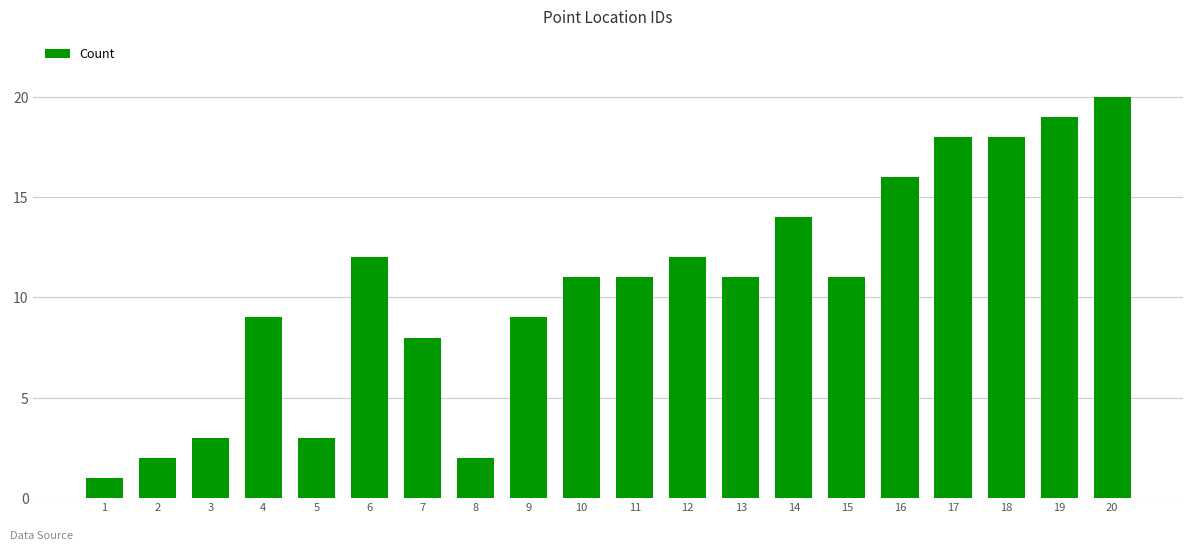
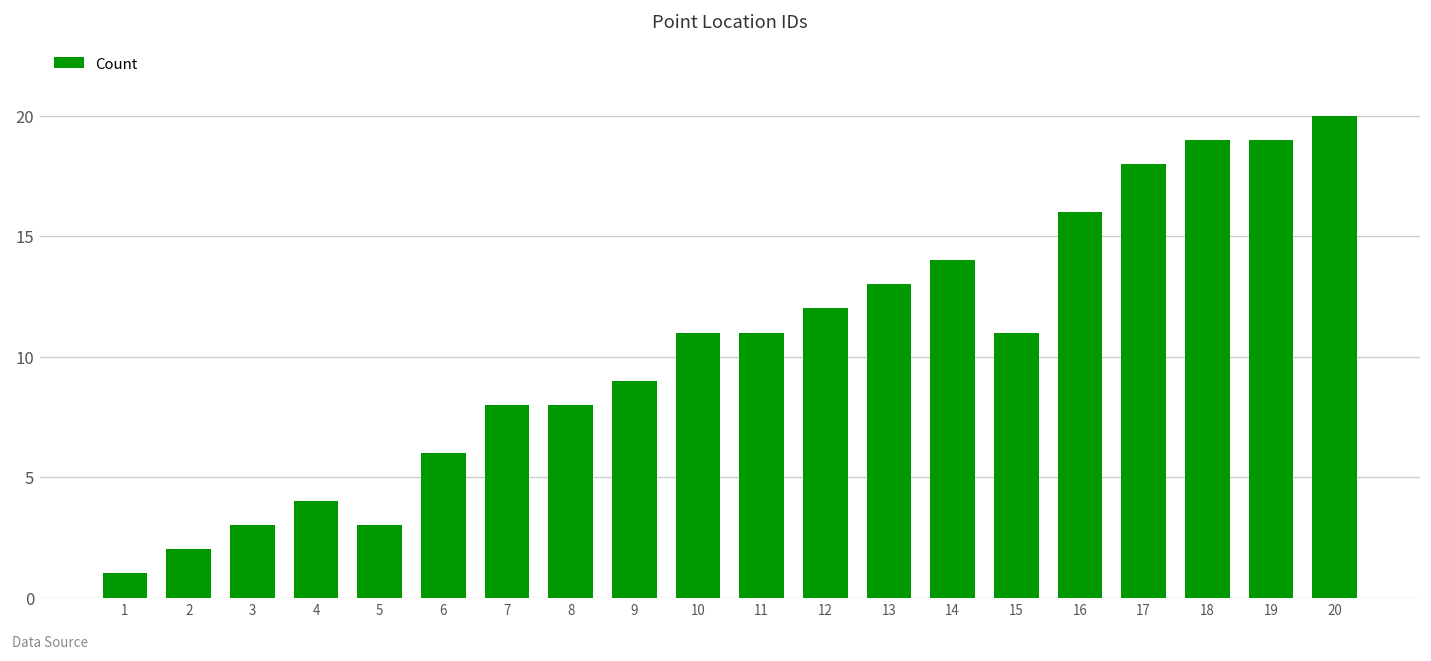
  {
    "1": 1,
    "2": 2,
    "3": 3,
-   "4": 9,
+   "4": 4,
    "5": 3,
-   "6": 12,
+   "6": 6,
    "7": 8,
-   "8": 2,
+   "8": 8,
    "9": 9,
    "10": 11,
    "11": 11,
    "12": 12,
-   "13": 11,
+   "13": 13,
    "14": 14,
    "15": 11,
    "16": 16,
    "17": 18,
-   "18": 18,
+   "18": 19,
    "19": 19,
    "20": 20
  }
